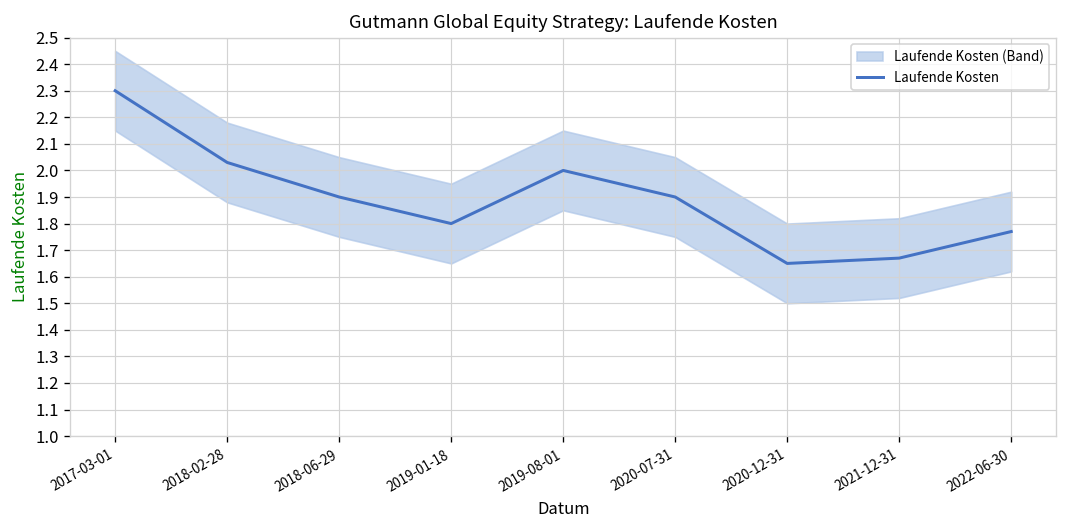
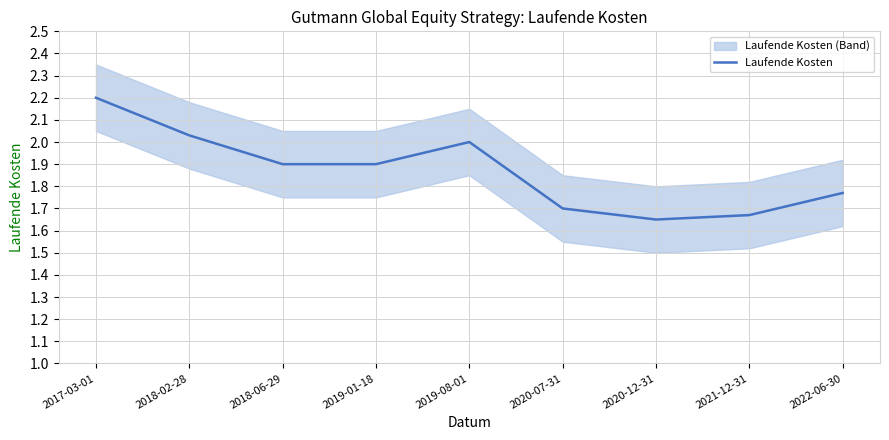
  {
    "Laufende Kosten": {
-     "2017-03-01": 2.3,
+     "2017-03-01": 2.2,
      "2018-02-28": 2.03,
      "2018-06-29": 1.9,
-     "2019-01-18": 1.8,
+     "2019-01-18": 1.9,
      "2019-08-01": 2.0,
-     "2020-07-31": 1.9,
+     "2020-07-31": 1.7,
      "2020-12-31": 1.65,
      "2021-12-31": 1.67,
      "2022-06-30": 1.77
    }
  }
